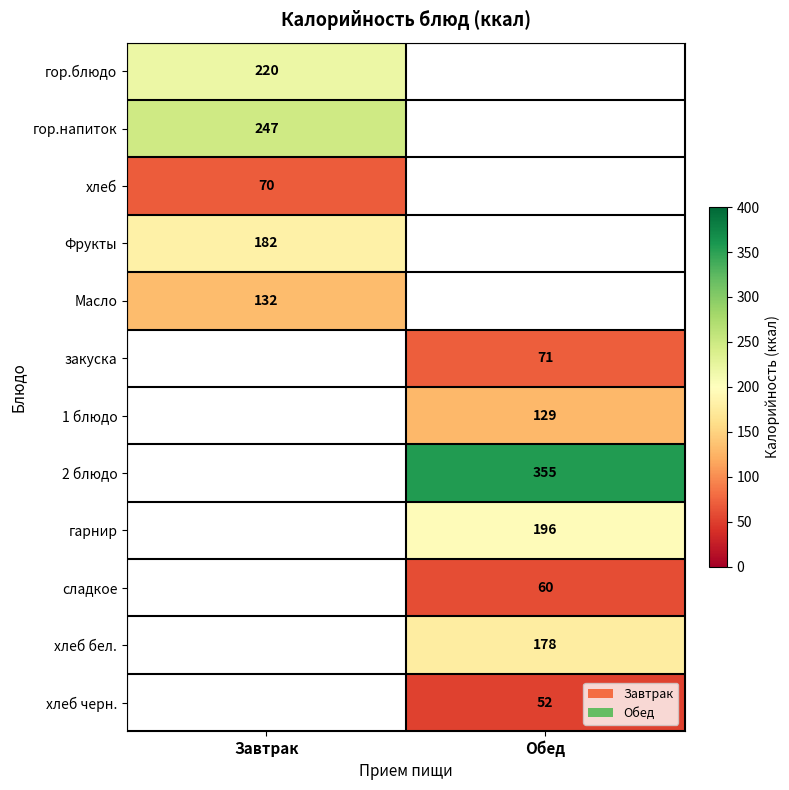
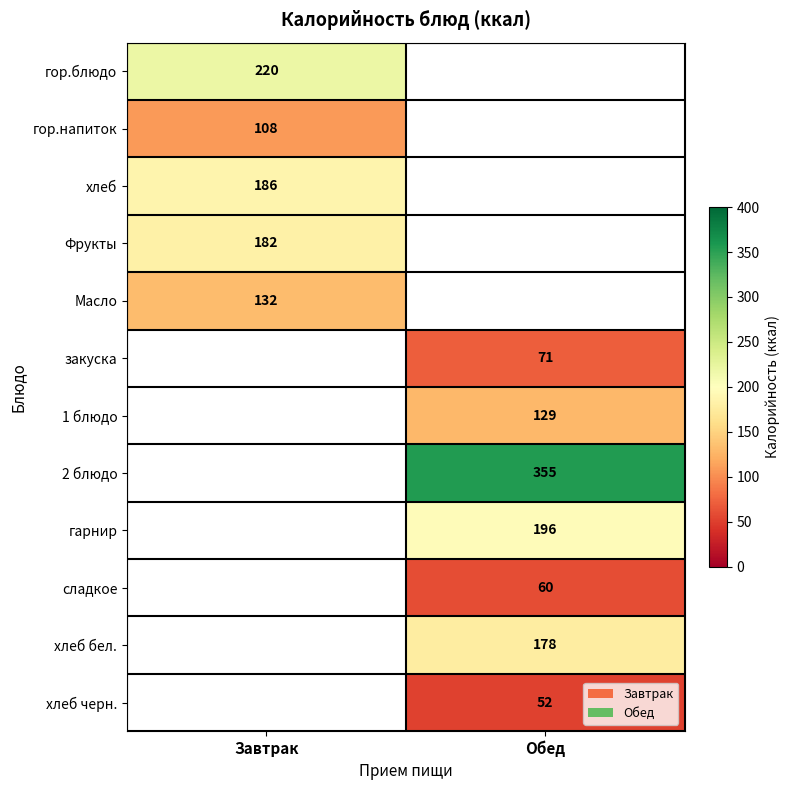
  {
    "гор.блюдо": {
      "Завтрак": 220
    },
    "гор.напиток": {
-     "Завтрак": 247
+     "Завтрак": 108
    },
    "хлеб": {
-     "Завтрак": 70
+     "Завтрак": 186
    },
    "Фрукты": {
      "Завтрак": 182
    },
    "Масло": {
      "Завтрак": 132
    },
    "закуска": {
      "Обед": 71
    },
    "1 блюдо": {
      "Обед": 129
    },
    "2 блюдо": {
      "Обед": 355
    },
    "гарнир": {
      "Обед": 196
    },
    "сладкое": {
      "Обед": 60
    },
    "хлеб бел.": {
      "Обед": 178
    },
    "хлеб черн.": {
      "Обед": 52
    }
  }
